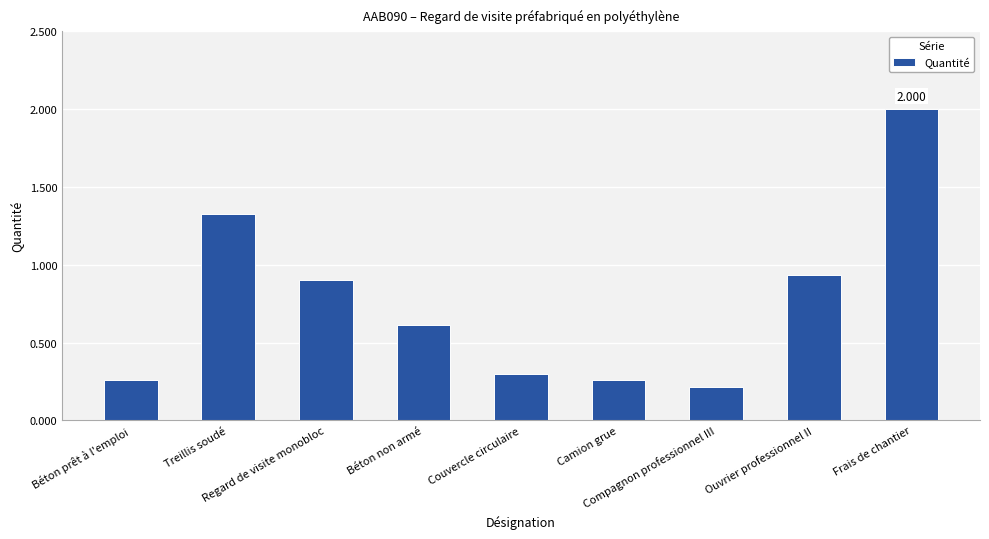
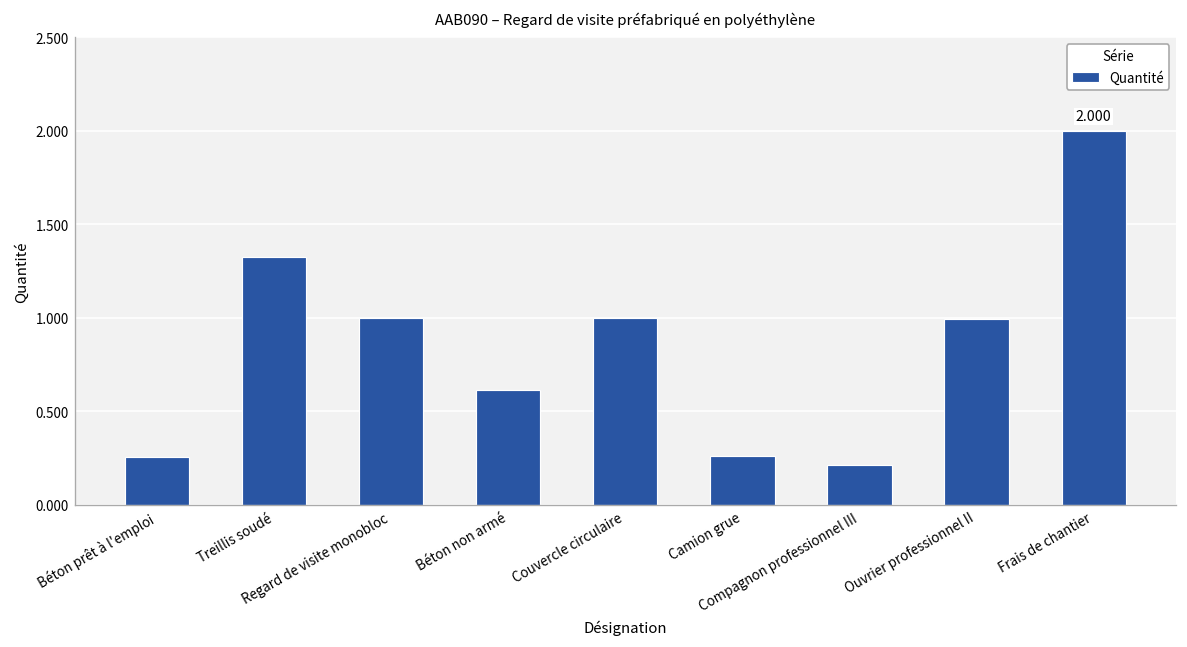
  {
    "Béton prêt à l'emploi": 0.26,
    "Treillis soudé": 1.33,
-   "Regard de visite monobloc": 0.9,
+   "Regard de visite monobloc": 1.0,
    "Béton non armé": 0.62,
-   "Couvercle circulaire": 0.3,
+   "Couvercle circulaire": 1.0,
    "Camion grue": 0.26,
    "Compagnon professionnel III": 0.21,
-   "Ouvrier professionnel II": 0.93
+   "Ouvrier professionnel II": 0.99
  }
